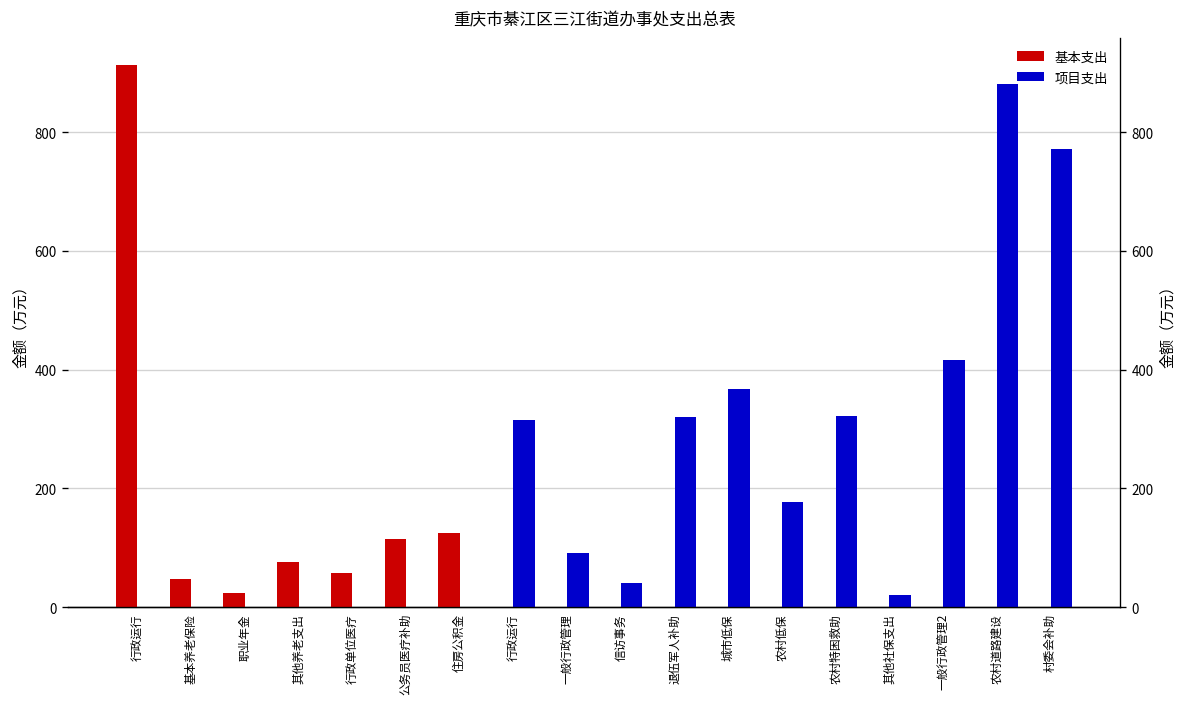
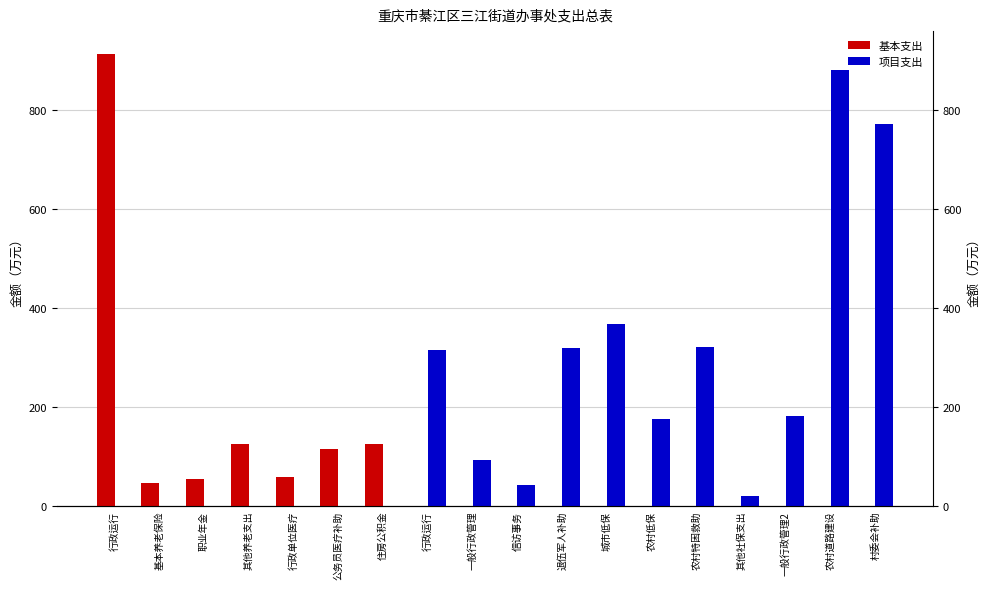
  {
    "基本支出": {
      "基本养老保险": 50,
-     "职业年金": 20,
-     "其他养老支出": 80,
+     "职业年金": 60,
+     "其他养老支出": 120,
      "行政单位医疗": 60,
      "公务员医疗补助": 120,
      "住房公积金": 130,
      "一般行政管理": 0,
      "信访事务": 0,
      "退伍军人补助": 0,
      "城市低保": 0,
      "农村低保": 0,
      "农村特困救助": 0,
      "其他社保支出": 0,
      "一般行政管理2": 0,
      "农村道路建设": 0,
      "村委会补助": 0
    },
    "项目支出": {
      "基本养老保险": 0,
      "职业年金": 0,
      "其他养老支出": 0,
      "行政单位医疗": 0,
      "公务员医疗补助": 0,
      "住房公积金": 0,
      "一般行政管理": 90,
      "信访事务": 40,
      "退伍军人补助": 320,
      "城市低保": 370,
      "农村低保": 180,
      "农村特困救助": 320,
      "其他社保支出": 20,
-     "一般行政管理2": 420,
+     "一般行政管理2": 180,
      "农村道路建设": 880,
      "村委会补助": 770
    }
  }
